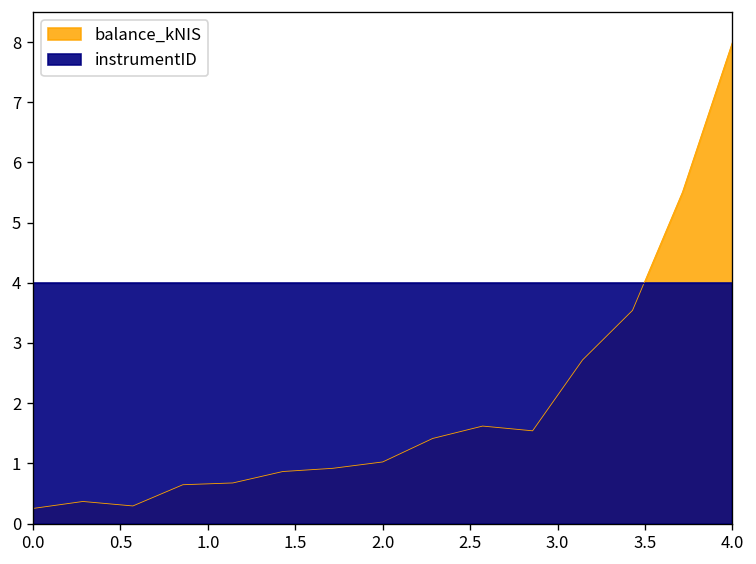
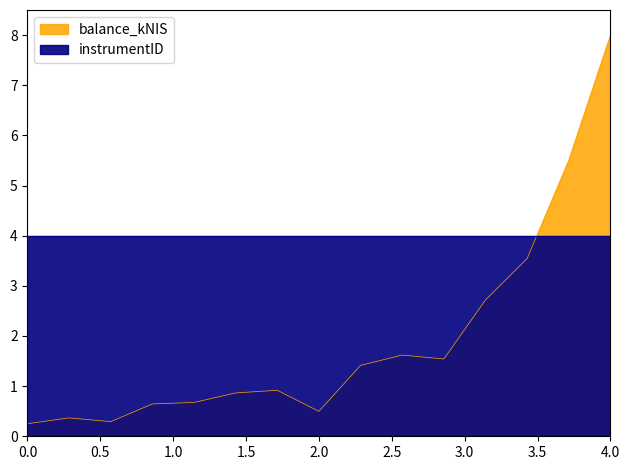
  {
    "balance_kNIS": {
      "0.0": 0.3,
-     "2.0": 1.0,
+     "2.0": 0.5,
      "4.0": 8.0
    },
    "instrumentID": {
      "0.0": 4.0,
      "2.0": 4.0,
      "4.0": 4.0
    }
  }
